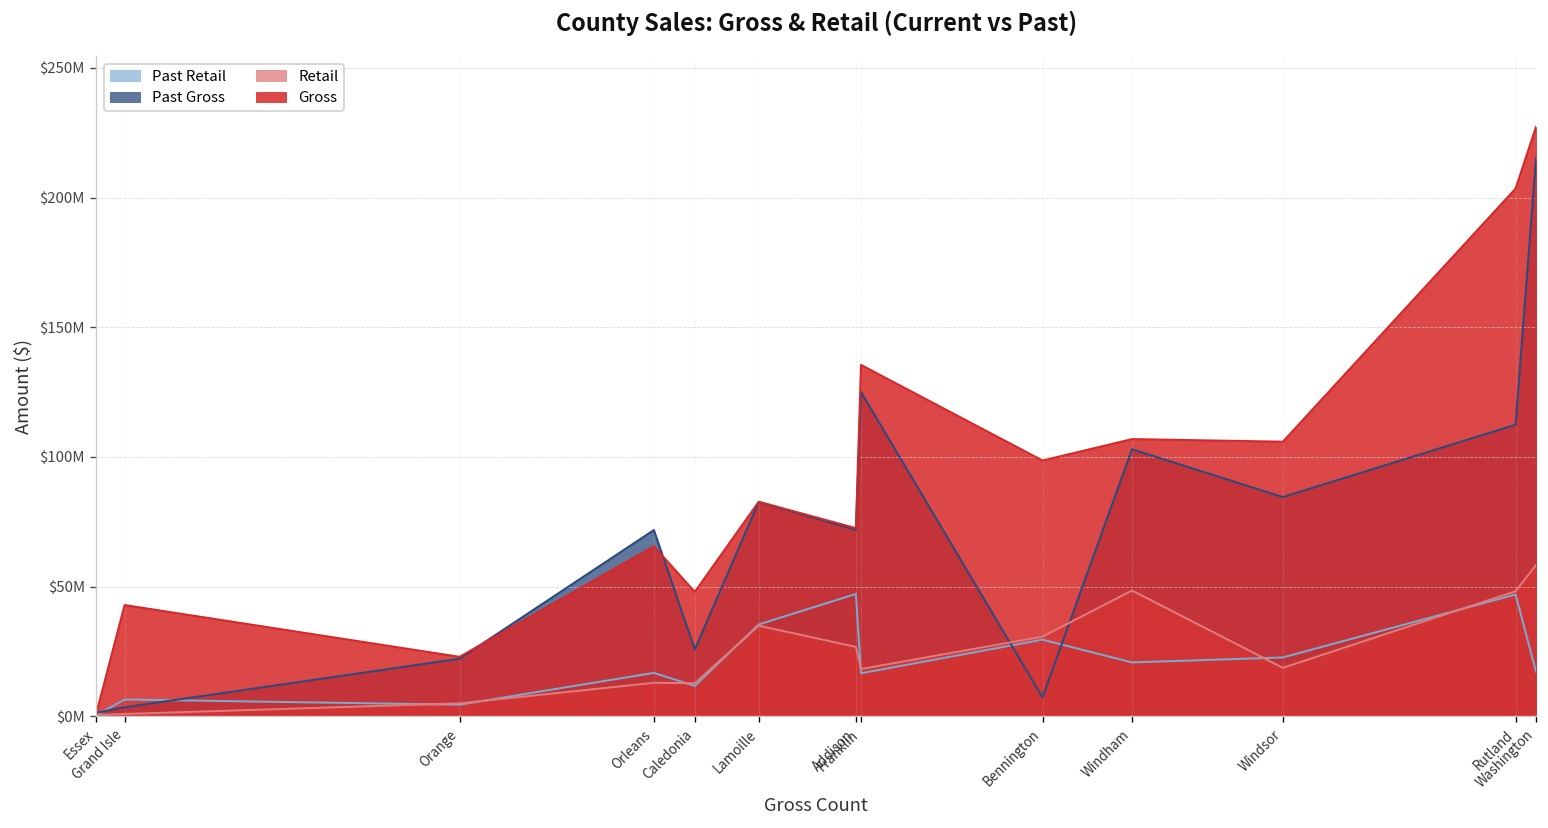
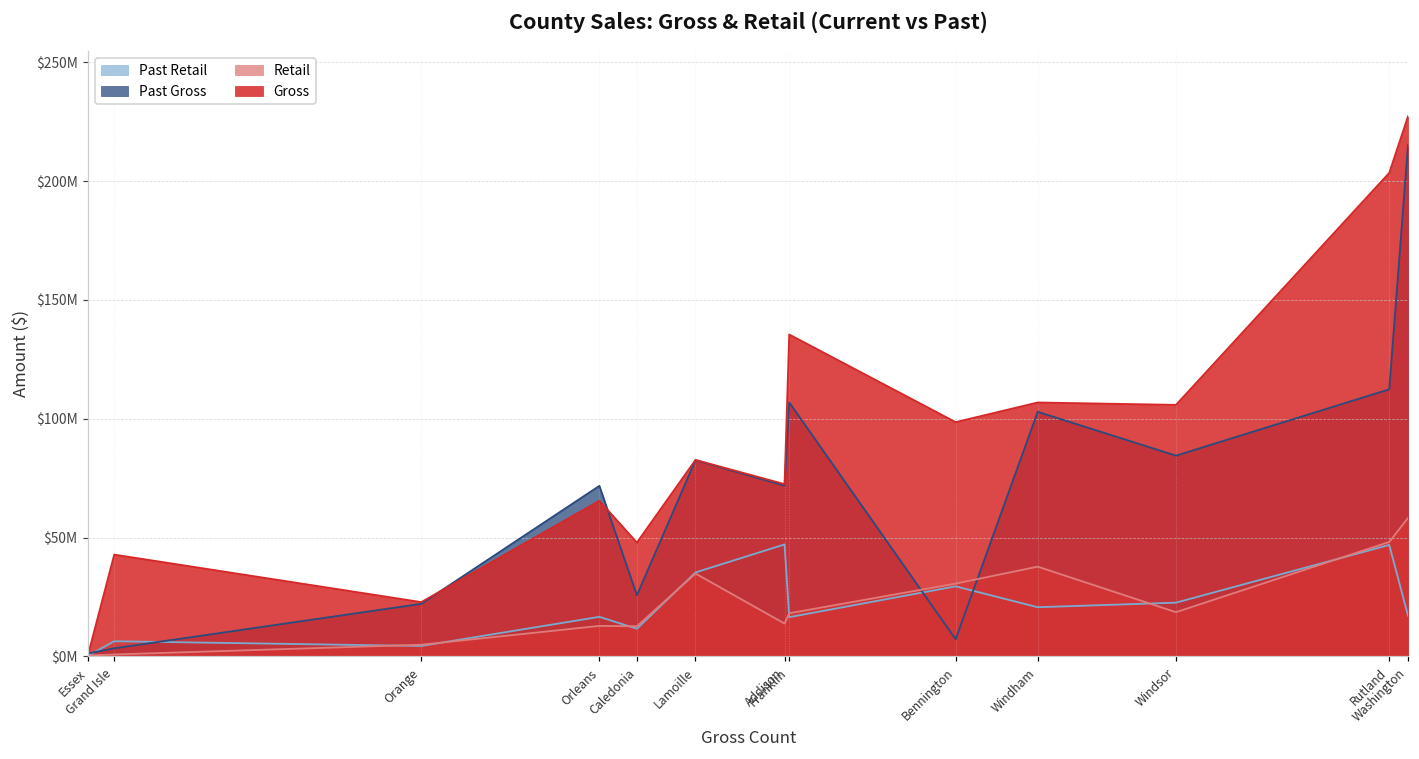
  {
    "Past Retail": {
      "Grand Isle": "$6000000",
      "Orleans": "$17000000",
      "Addison": "$47000000",
      "Franklin": "$17000000",
      "Windham": "$21000000",
      "Windsor": "$23000000",
      "Rutland": "$47000000",
      "Washington": "$17000000"
    },
    "Past Gross": {
      "Grand Isle": "$3000000",
      "Orleans": "$72000000",
      "Caledonia": "$26000000",
-     "Franklin": "$125000000",
+     "Franklin": "$107000000",
      "Bennington": "$7000000",
      "Windham": "$103000000",
      "Windsor": "$84000000",
      "Rutland": "$112000000",
      "Washington": "$215000000"
    },
    "Retail": {
      "Grand Isle": "$1000000",
      "Orleans": "$13000000",
-     "Addison": "$27000000",
+     "Addison": "$14000000",
      "Franklin": "$18000000",
-     "Windham": "$48000000",
+     "Windham": "$38000000",
      "Windsor": "$19000000",
      "Rutland": "$48000000",
      "Washington": "$58000000"
    },
    "Gross": {
      "Grand Isle": "$43000000",
      "Orleans": "$66000000",
      "Caledonia": "$48000000",
      "Franklin": "$135000000",
      "Bennington": "$99000000",
      "Windham": "$107000000",
      "Windsor": "$106000000",
      "Rutland": "$203000000",
      "Washington": "$227000000"
    }
  }
